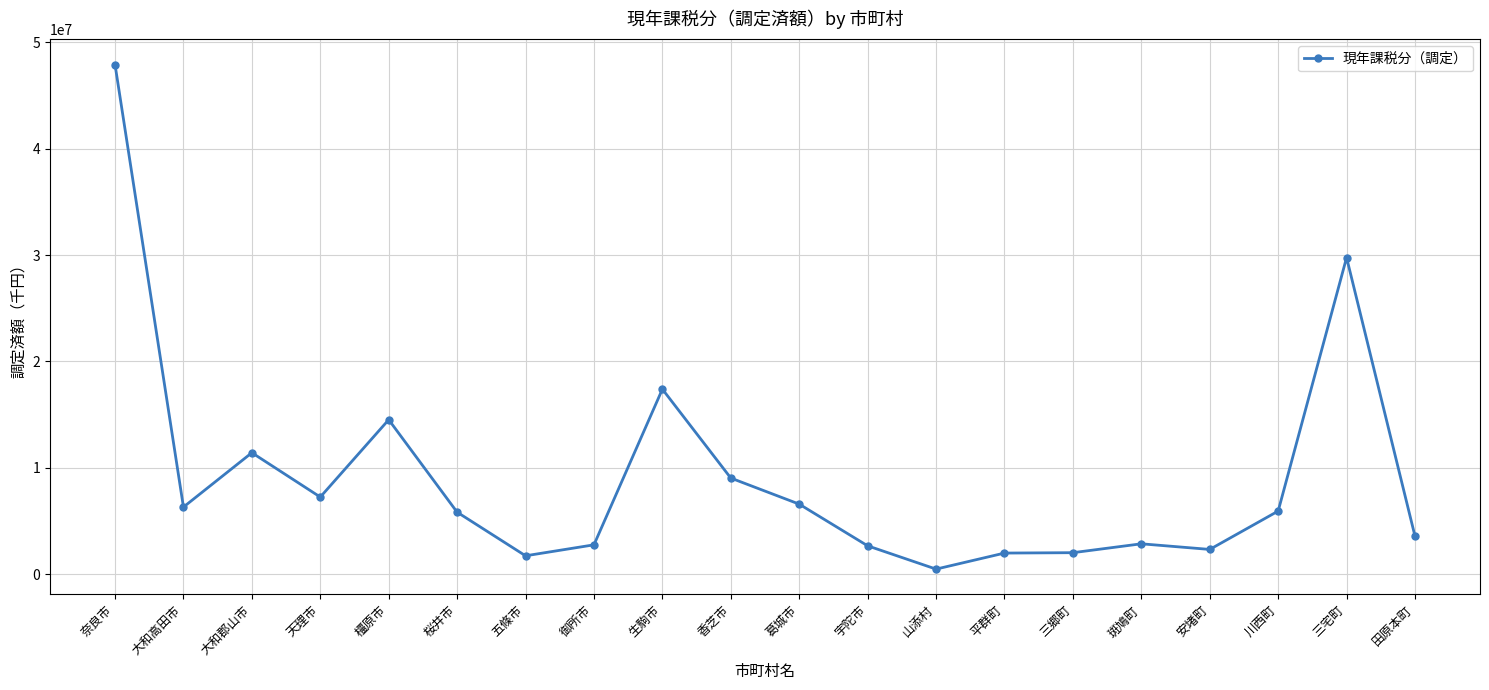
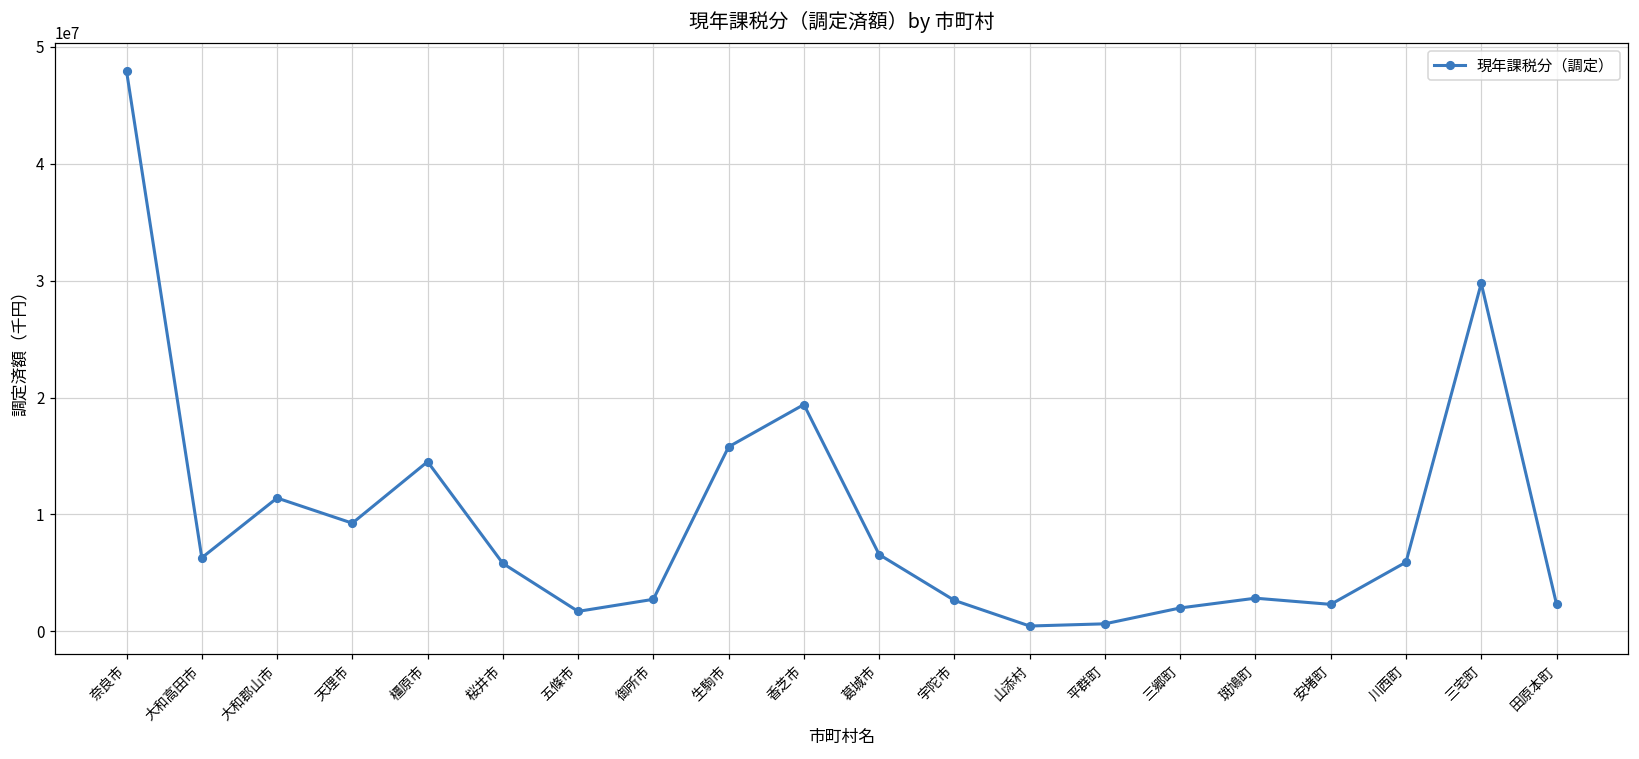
  {
    "奈良市": 47900000,
    "大和高田市": 6300000,
    "大和郡山市": 11400000,
-   "天理市": 7200000,
+   "天理市": 9300000,
    "橿原市": 14500000,
    "桜井市": 5800000,
    "五條市": 1700000,
    "御所市": 2700000,
-   "生駒市": 17400000,
-   "香芝市": 9000000,
+   "生駒市": 15800000,
+   "香芝市": 19400000,
    "葛城市": 6600000,
    "宇陀市": 2700000,
    "山添村": 500000,
-   "平群町": 2000000,
+   "平群町": 700000,
    "三郷町": 2000000,
    "斑鳩町": 2800000,
    "安堵町": 2300000,
    "川西町": 5900000,
    "三宅町": 29800000,
-   "田原本町": 3600000
+   "田原本町": 2300000
  }
